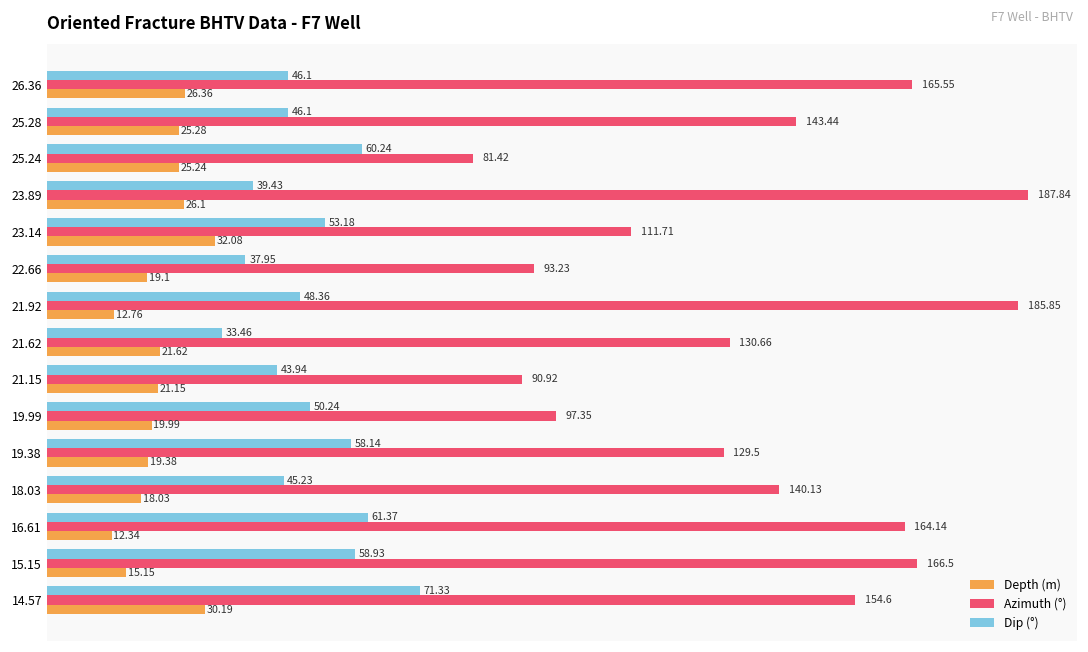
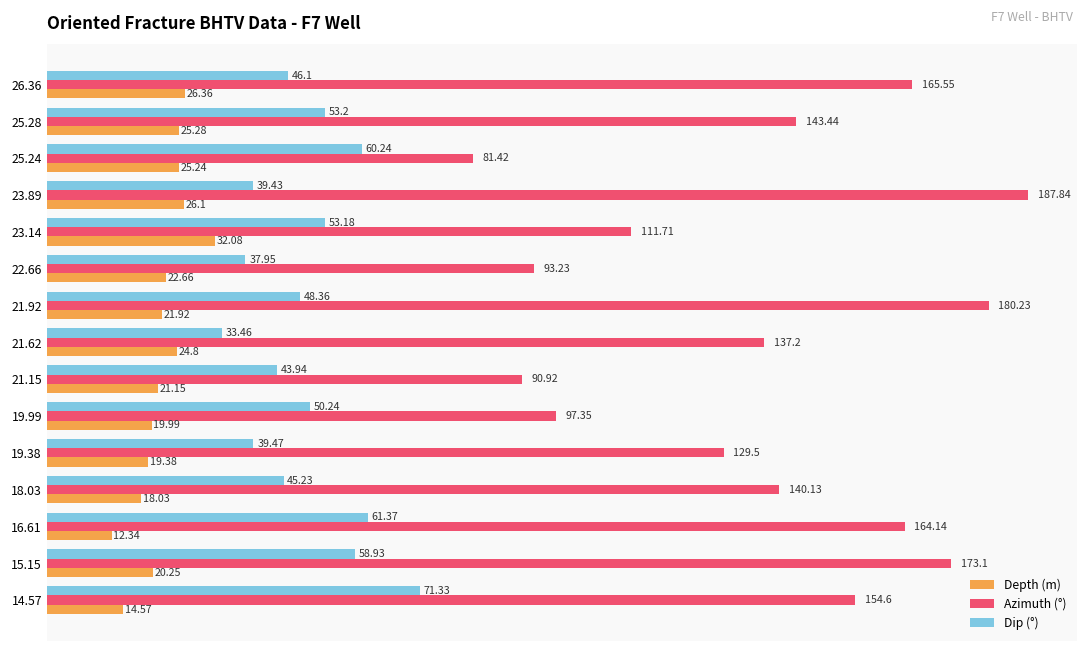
  {
    "Depth (m)": {
      "26.36": 26.36,
      "25.28": 25.28,
      "25.24": 25.24,
      "23.89": 26.1,
      "23.14": 32.08,
-     "22.66": 19.1,
-     "21.92": 12.76,
-     "21.62": 21.62,
+     "22.66": 22.66,
+     "21.92": 21.92,
+     "21.62": 24.8,
      "21.15": 21.15,
      "19.99": 19.99,
      "19.38": 19.38,
      "18.03": 18.03,
      "16.61": 12.34,
-     "15.15": 15.15,
-     "14.57": 30.19
+     "15.15": 20.25,
+     "14.57": 14.57
    },
    "Azimuth (°)": {
      "26.36": 165.55,
      "25.28": 143.44,
      "25.24": 81.42,
      "23.89": 187.84,
      "23.14": 111.71,
      "22.66": 93.23,
-     "21.92": 185.85,
-     "21.62": 130.66,
+     "21.92": 180.23,
+     "21.62": 137.2,
      "21.15": 90.92,
      "19.99": 97.35,
      "19.38": 129.5,
      "18.03": 140.13,
      "16.61": 164.14,
-     "15.15": 166.5,
+     "15.15": 173.1,
      "14.57": 154.6
    },
    "Dip (°)": {
      "26.36": 46.1,
-     "25.28": 46.1,
+     "25.28": 53.2,
      "25.24": 60.24,
      "23.89": 39.43,
      "23.14": 53.18,
      "22.66": 37.95,
      "21.92": 48.36,
      "21.62": 33.46,
      "21.15": 43.94,
      "19.99": 50.24,
-     "19.38": 58.14,
+     "19.38": 39.47,
      "18.03": 45.23,
      "16.61": 61.37,
      "15.15": 58.93,
      "14.57": 71.33
    }
  }
